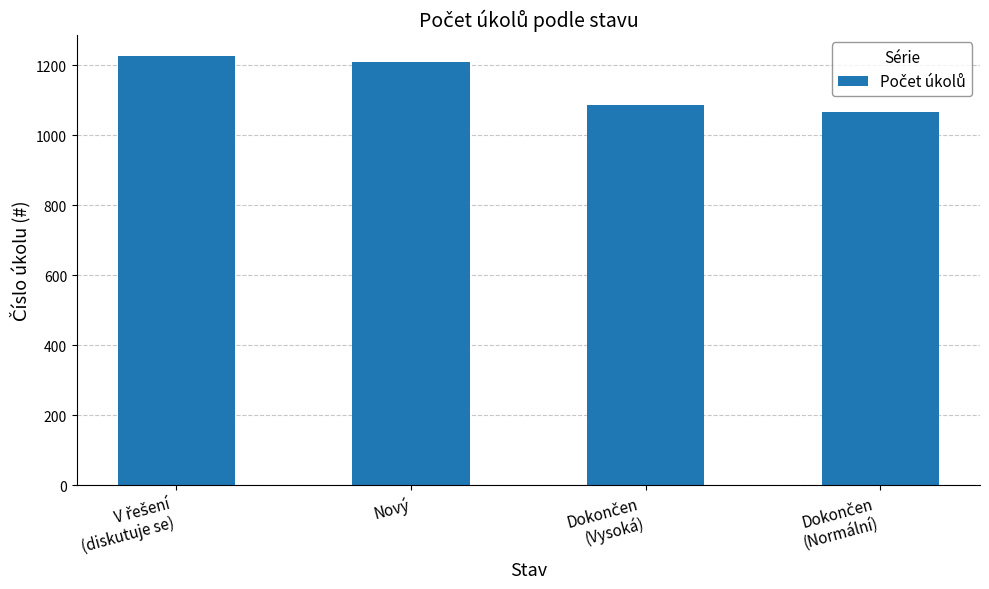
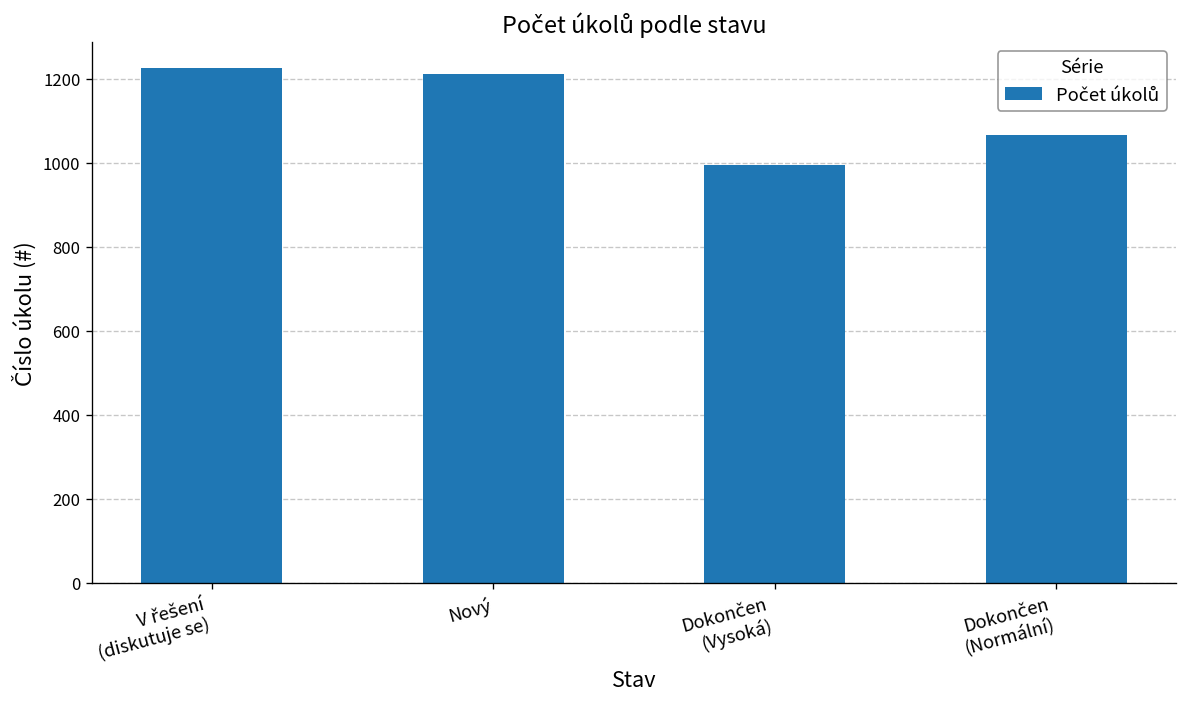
  {
    "V řešení (diskutuje se)": 1230,
    "Nový": 1210,
-   "Dokončen (Vysoká)": 1090,
+   "Dokončen (Vysoká)": 1000,
    "Dokončen (Normální)": 1070
  }
